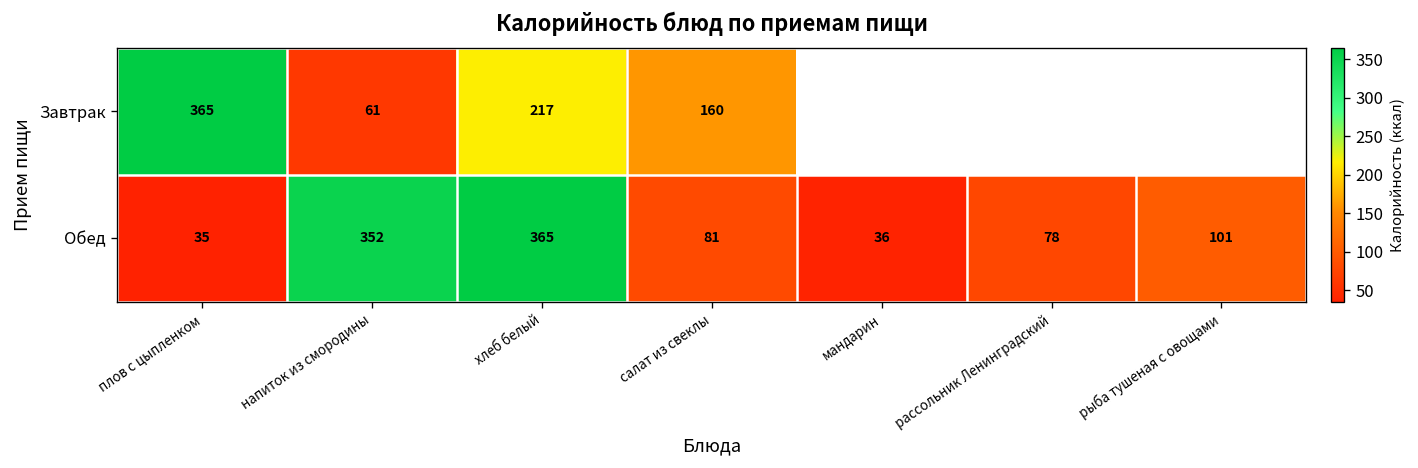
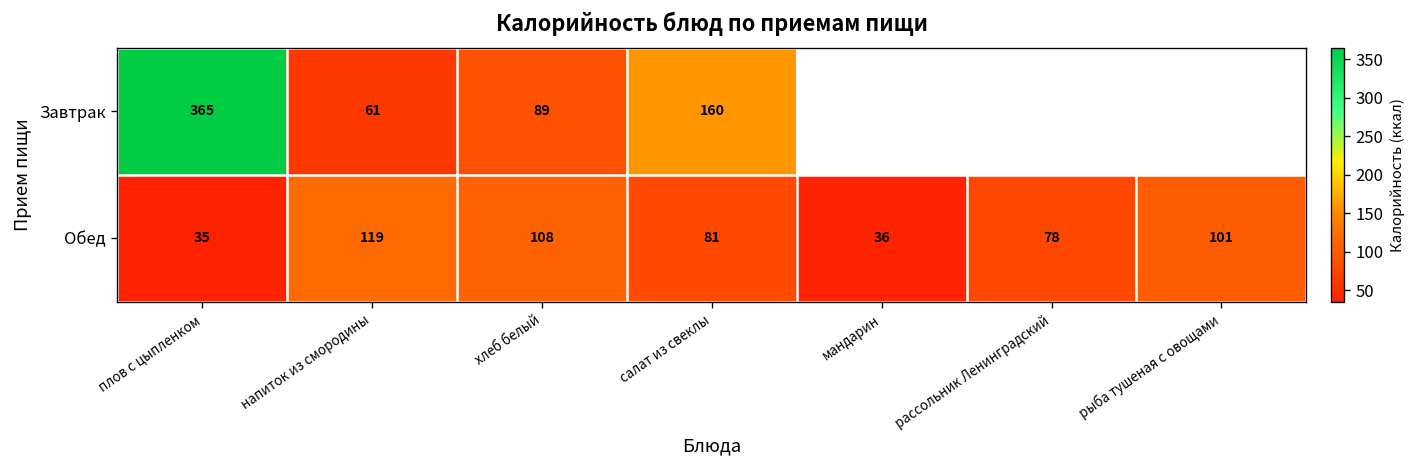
  {
    "Завтрак": {
      "плов с цыпленком": 365,
      "напиток из смородины": 61,
-     "хлеб белый": 217,
+     "хлеб белый": 89,
      "салат из свеклы": 160
    },
    "Обед": {
      "плов с цыпленком": 35,
-     "напиток из смородины": 352,
-     "хлеб белый": 365,
+     "напиток из смородины": 119,
+     "хлеб белый": 108,
      "салат из свеклы": 81,
      "мандарин": 36,
      "рассольник Ленинградский": 78,
      "рыба тушеная с овощами": 101
    }
  }
